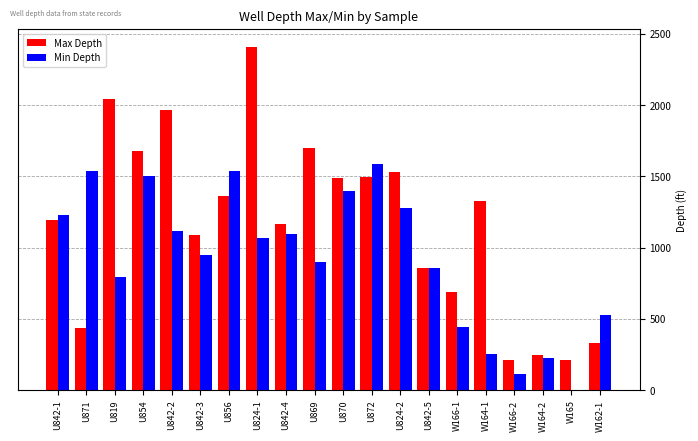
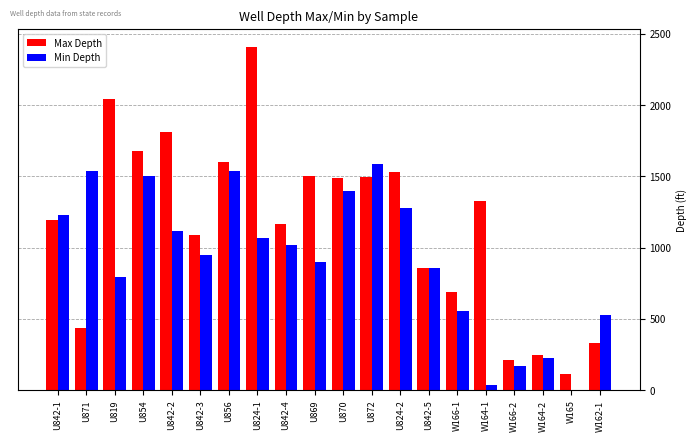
  {
    "Max Depth": {
      "U842-1": 1200,
      "U871": 440,
      "U819": 2040,
      "U854": 1680,
-     "U842-2": 1970,
+     "U842-2": 1810,
      "U842-3": 1090,
-     "U856": 1360,
+     "U856": 1600,
      "U824-1": 2410,
      "U842-4": 1170,
-     "U869": 1700,
+     "U869": 1500,
      "U870": 1490,
      "U872": 1500,
      "U824-2": 1530,
      "U842-5": 860,
      "W166-1": 690,
      "W164-1": 1330,
      "W166-2": 210,
      "W164-2": 250,
-     "W165": 210,
+     "W165": 110,
      "W162-1": 330
    },
    "Min Depth": {
      "U842-1": 1230,
      "U871": 1540,
      "U819": 800,
      "U854": 1510,
      "U842-2": 1120,
      "U842-3": 950,
      "U856": 1540,
      "U824-1": 1070,
-     "U842-4": 1100,
+     "U842-4": 1020,
      "U869": 900,
      "U870": 1400,
      "U872": 1590,
      "U824-2": 1280,
      "U842-5": 860,
-     "W166-1": 450,
-     "W164-1": 260,
-     "W166-2": 110,
+     "W166-1": 550,
+     "W164-1": 40,
+     "W166-2": 170,
      "W164-2": 230,
      "W165": 0,
      "W162-1": 530
    }
  }
